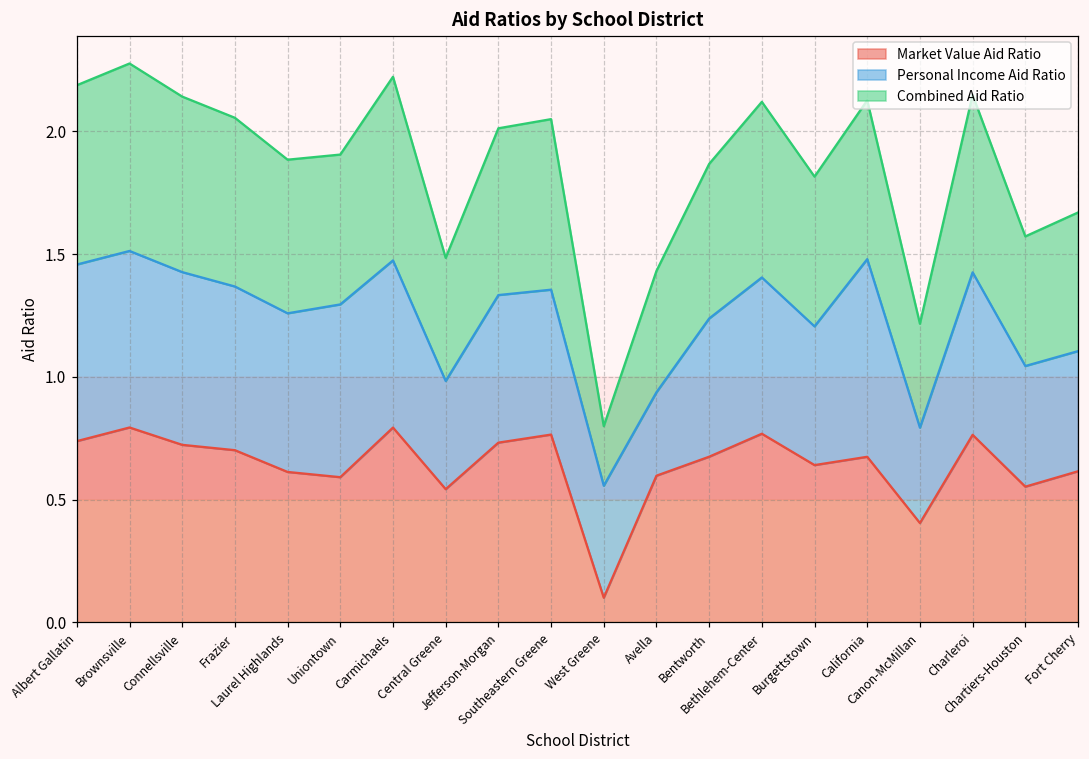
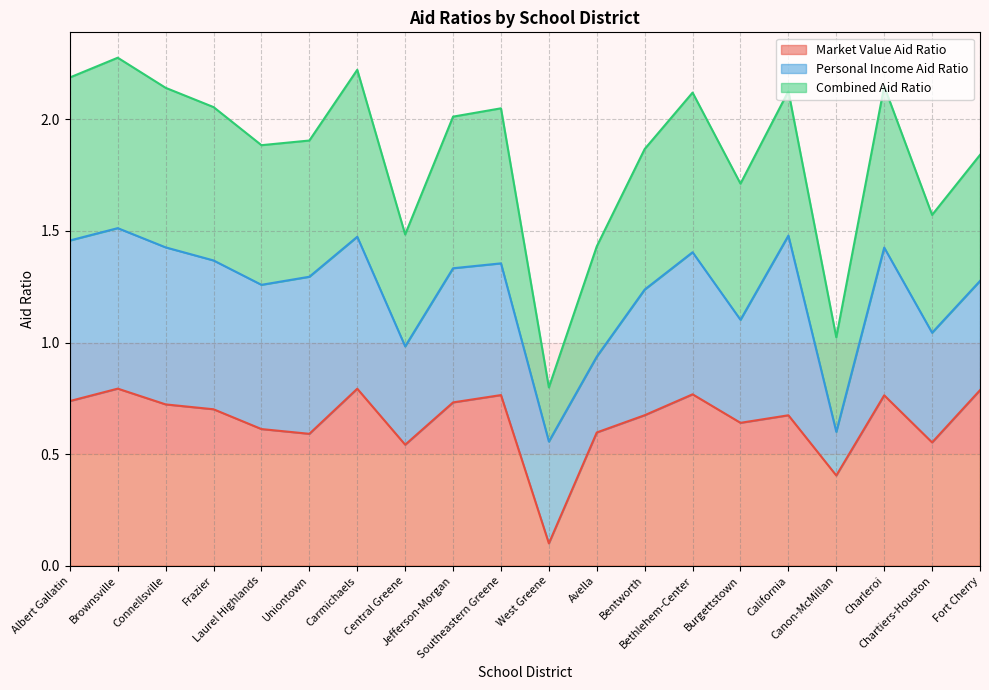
  {
    "Market Value Aid Ratio": {
      "Albert Gallatin": 0.74,
      "Brownsville": 0.79,
      "Connellsville": 0.72,
      "Frazier": 0.70,
      "Laurel Highlands": 0.61,
      "Uniontown": 0.59,
      "Carmichaels": 0.79,
      "Central Greene": 0.54,
      "Jefferson-Morgan": 0.73,
      "Southeastern Greene": 0.76,
      "West Greene": 0.10,
      "Avella": 0.60,
      "Bentworth": 0.67,
      "Bethlehem-Center": 0.77,
      "Burgettstown": 0.64,
      "California": 0.67,
      "Canon-McMillan": 0.40,
      "Charleroi": 0.76,
      "Chartiers-Houston": 0.55,
-     "Fort Cherry": 0.62
+     "Fort Cherry": 0.79
    },
    "Personal Income Aid Ratio": {
      "Albert Gallatin": 0.72,
      "Brownsville": 0.72,
      "Connellsville": 0.70,
      "Frazier": 0.67,
      "Laurel Highlands": 0.65,
      "Uniontown": 0.70,
      "Carmichaels": 0.68,
      "Central Greene": 0.44,
      "Jefferson-Morgan": 0.60,
      "Southeastern Greene": 0.59,
      "West Greene": 0.46,
      "Avella": 0.34,
      "Bentworth": 0.56,
      "Bethlehem-Center": 0.64,
-     "Burgettstown": 0.57,
+     "Burgettstown": 0.46,
      "California": 0.81,
-     "Canon-McMillan": 0.39,
+     "Canon-McMillan": 0.20,
      "Charleroi": 0.66,
      "Chartiers-Houston": 0.49,
      "Fort Cherry": 0.49
    },
    "Combined Aid Ratio": {
      "Albert Gallatin": 0.73,
      "Brownsville": 0.76,
      "Connellsville": 0.71,
      "Frazier": 0.69,
      "Laurel Highlands": 0.63,
      "Uniontown": 0.61,
      "Carmichaels": 0.75,
      "Central Greene": 0.50,
      "Jefferson-Morgan": 0.68,
      "Southeastern Greene": 0.69,
      "West Greene": 0.24,
      "Avella": 0.49,
      "Bentworth": 0.63,
      "Bethlehem-Center": 0.72,
      "Burgettstown": 0.61,
      "Canon-McMillan": 0.42,
      "Chartiers-Houston": 0.53,
      "Fort Cherry": 0.56
    }
  }
